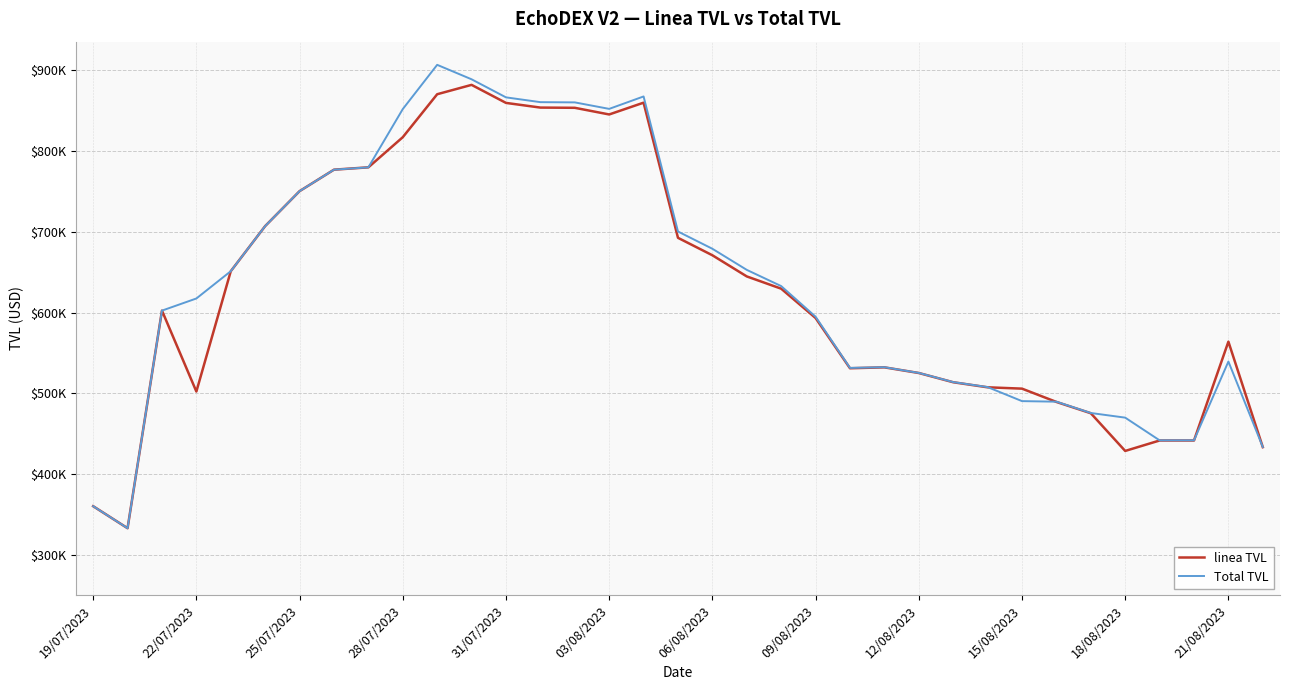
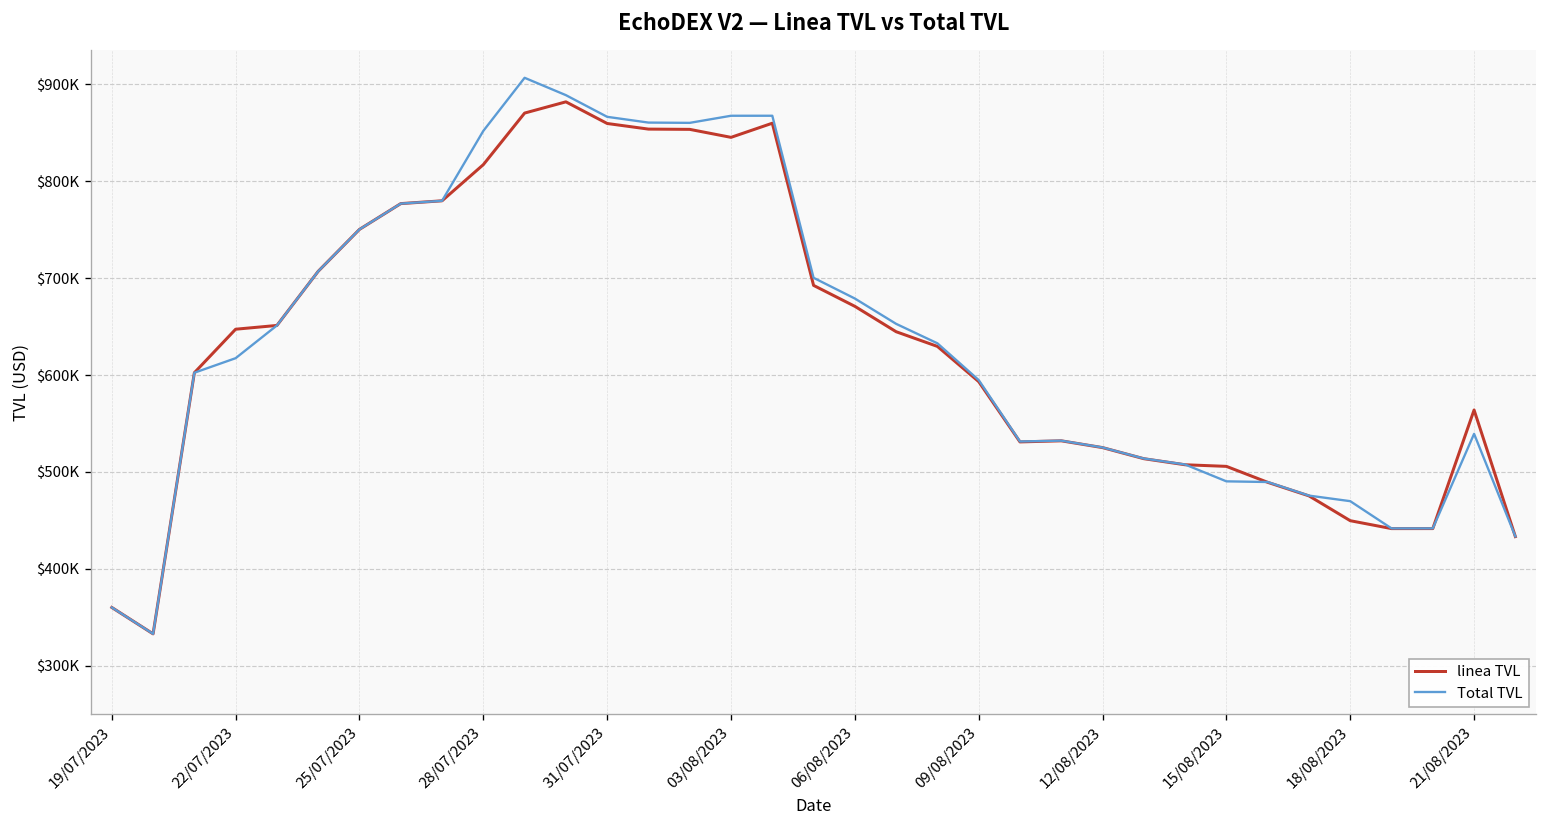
  {
    "linea TVL": {
-     "22/07/2023": "$500000",
+     "22/07/2023": "$650000",
      "28/07/2023": "$820000",
      "31/07/2023": "$860000",
      "03/08/2023": "$850000",
      "06/08/2023": "$670000",
      "15/08/2023": "$510000",
-     "18/08/2023": "$430000",
+     "18/08/2023": "$450000",
      "21/08/2023": "$560000"
    },
    "Total TVL": {
      "22/07/2023": "$620000",
      "28/07/2023": "$850000",
      "31/07/2023": "$870000",
-     "03/08/2023": "$850000",
+     "03/08/2023": "$870000",
      "06/08/2023": "$680000",
      "15/08/2023": "$490000",
      "18/08/2023": "$470000",
      "21/08/2023": "$540000"
    }
  }
